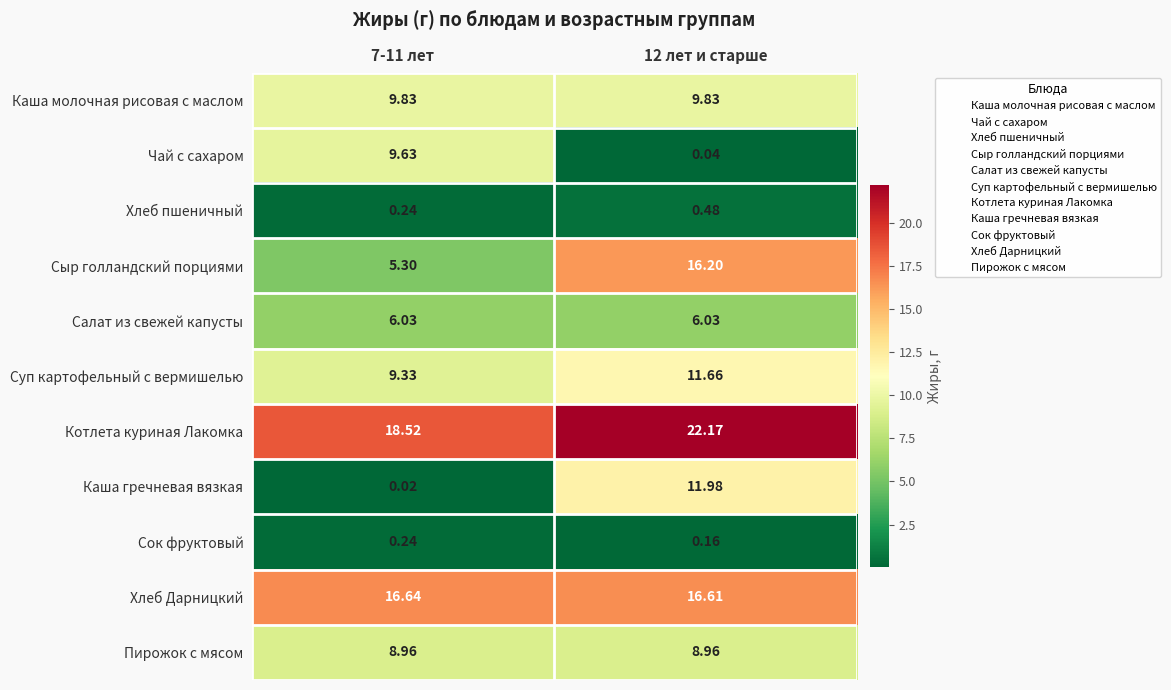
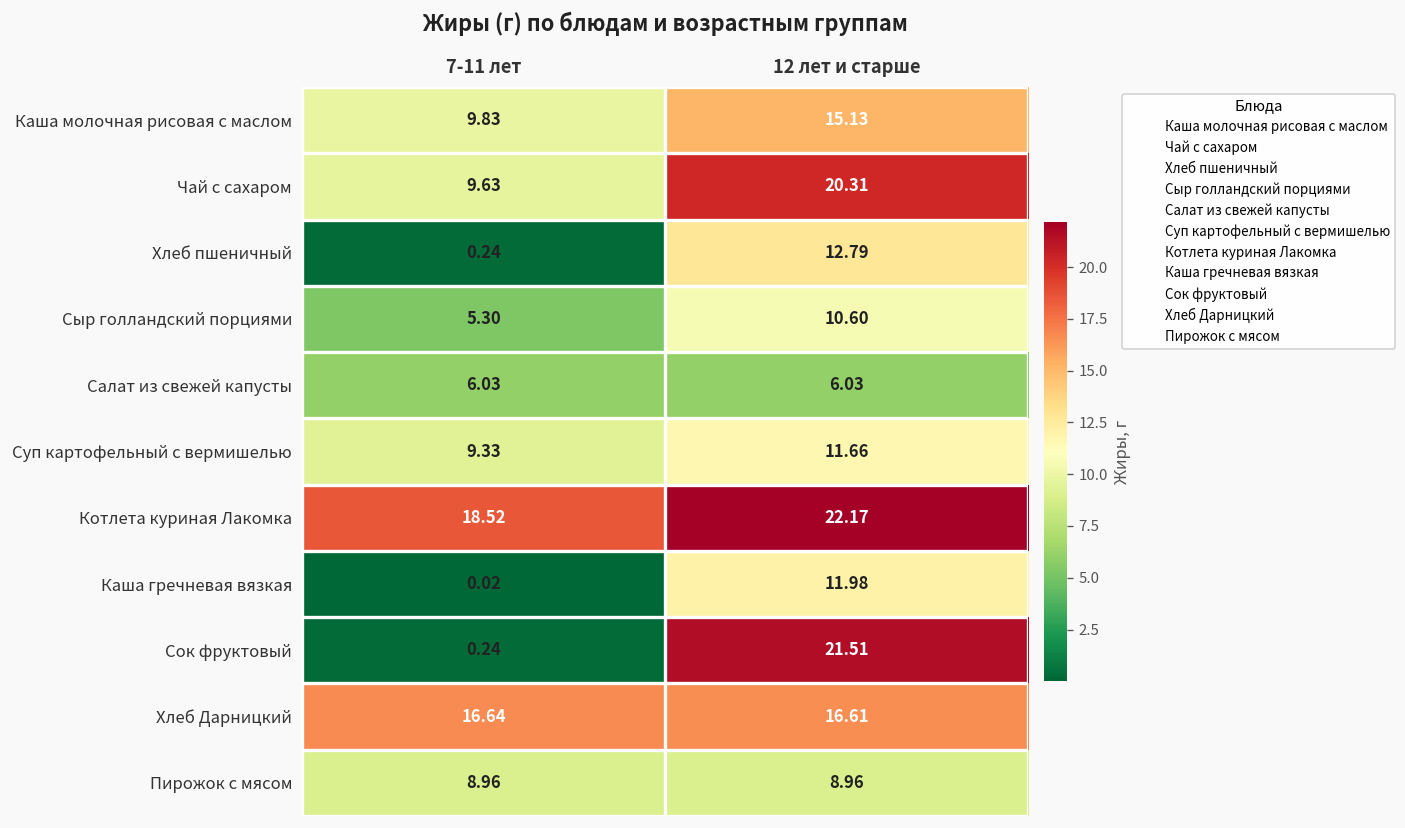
  {
    "Каша молочная рисовая с маслом": {
      "7-11 лет": 9.83,
-     "12 лет и старше": 9.83
+     "12 лет и старше": 15.13
    },
    "Чай с сахаром": {
      "7-11 лет": 9.63,
-     "12 лет и старше": 0.04
+     "12 лет и старше": 20.31
    },
    "Хлеб пшеничный": {
      "7-11 лет": 0.24,
-     "12 лет и старше": 0.48
+     "12 лет и старше": 12.79
    },
    "Сыр голландский порциями": {
      "7-11 лет": 5.30,
-     "12 лет и старше": 16.20
+     "12 лет и старше": 10.60
    },
    "Салат из свежей капусты": {
      "7-11 лет": 6.03,
      "12 лет и старше": 6.03
    },
    "Суп картофельный с вермишелью": {
      "7-11 лет": 9.33,
      "12 лет и старше": 11.66
    },
    "Котлета куриная Лакомка": {
      "7-11 лет": 18.52,
      "12 лет и старше": 22.17
    },
    "Каша гречневая вязкая": {
      "7-11 лет": 0.02,
      "12 лет и старше": 11.98
    },
    "Сок фруктовый": {
      "7-11 лет": 0.24,
-     "12 лет и старше": 0.16
+     "12 лет и старше": 21.51
    },
    "Хлеб Дарницкий": {
      "7-11 лет": 16.64,
      "12 лет и старше": 16.61
    },
    "Пирожок с мясом": {
      "7-11 лет": 8.96,
      "12 лет и старше": 8.96
    }
  }
